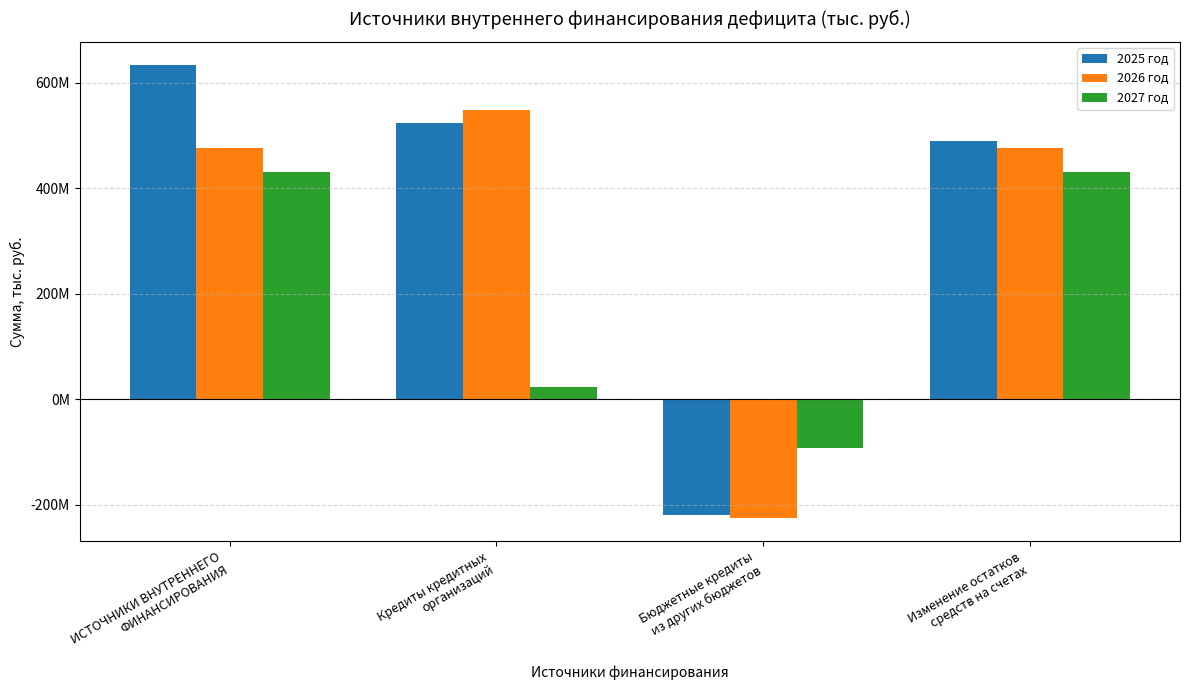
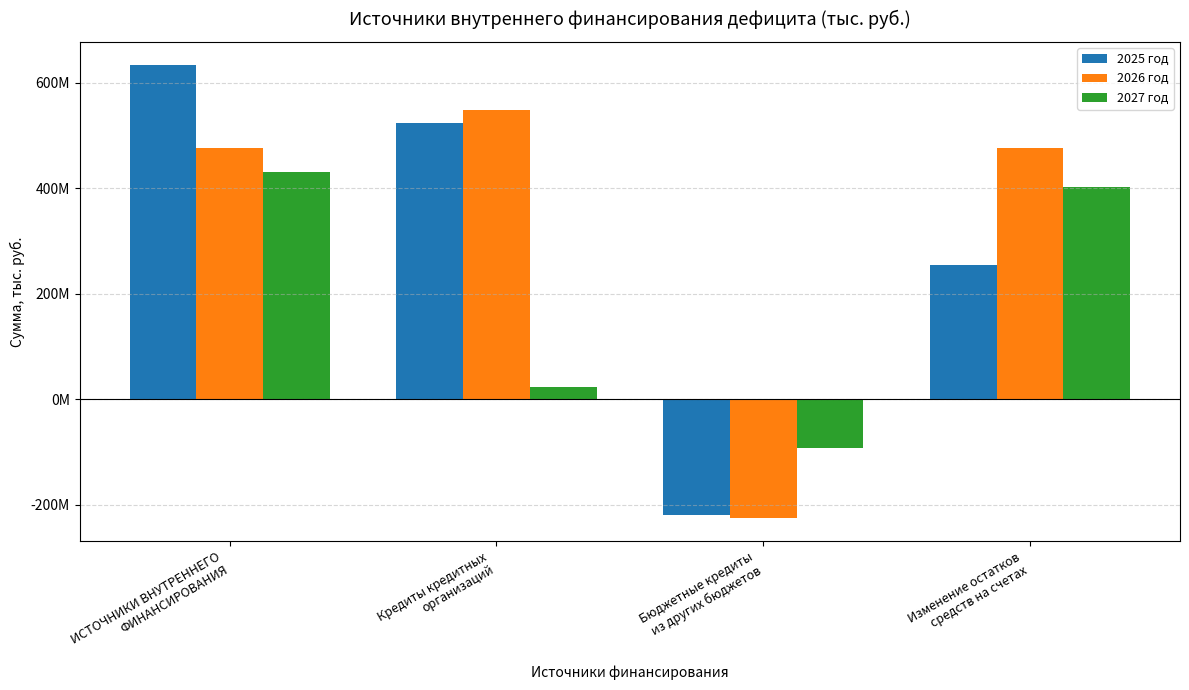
  {
    "2025 год": {
      "ИСТОЧНИКИ ВНУТРЕННЕГО ФИНАНСИРОВАНИЯ": 630000000,
      "Кредиты кредитных организаций": 520000000,
      "Бюджетные кредиты из других бюджетов": -220000000,
-     "Изменение остатков средств на счетах": 490000000
+     "Изменение остатков средств на счетах": 250000000
    },
    "2026 год": {
      "ИСТОЧНИКИ ВНУТРЕННЕГО ФИНАНСИРОВАНИЯ": 480000000,
      "Кредиты кредитных организаций": 550000000,
      "Бюджетные кредиты из других бюджетов": -230000000,
      "Изменение остатков средств на счетах": 480000000
    },
    "2027 год": {
      "ИСТОЧНИКИ ВНУТРЕННЕГО ФИНАНСИРОВАНИЯ": 430000000,
      "Кредиты кредитных организаций": 20000000,
      "Бюджетные кредиты из других бюджетов": -90000000,
-     "Изменение остатков средств на счетах": 430000000
+     "Изменение остатков средств на счетах": 400000000
    }
  }
